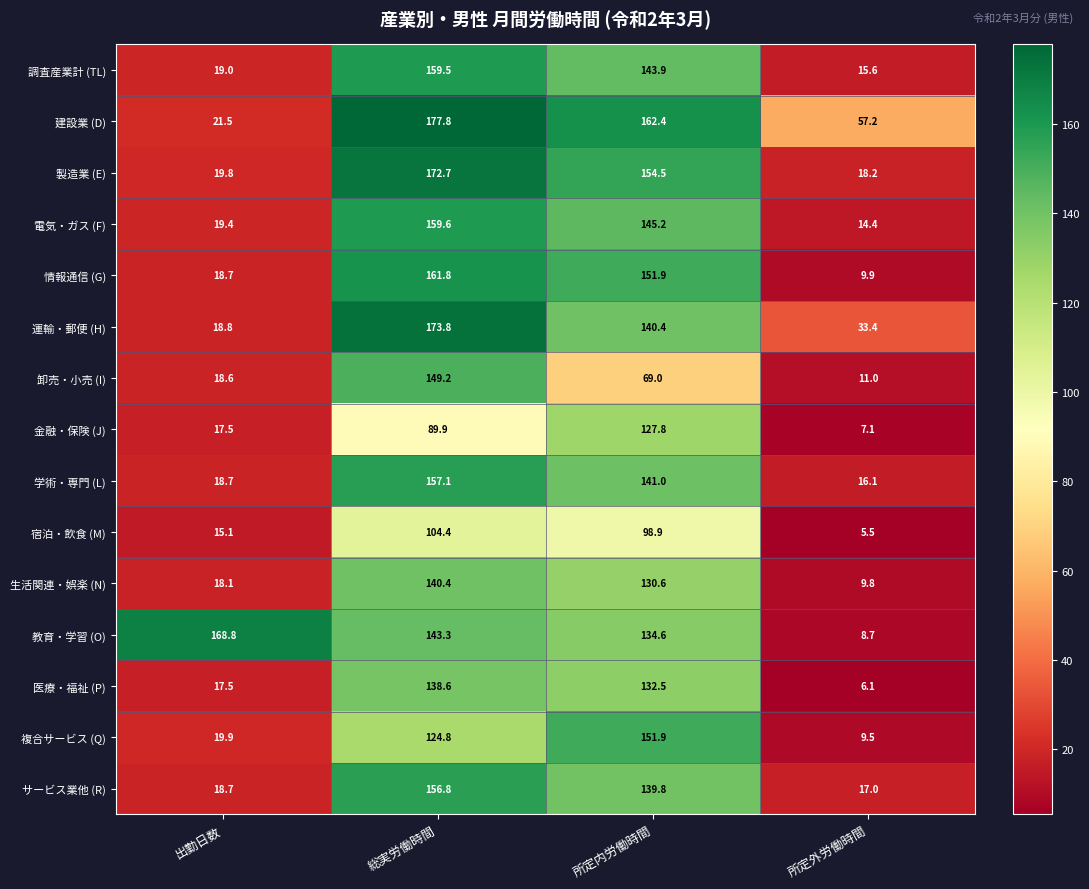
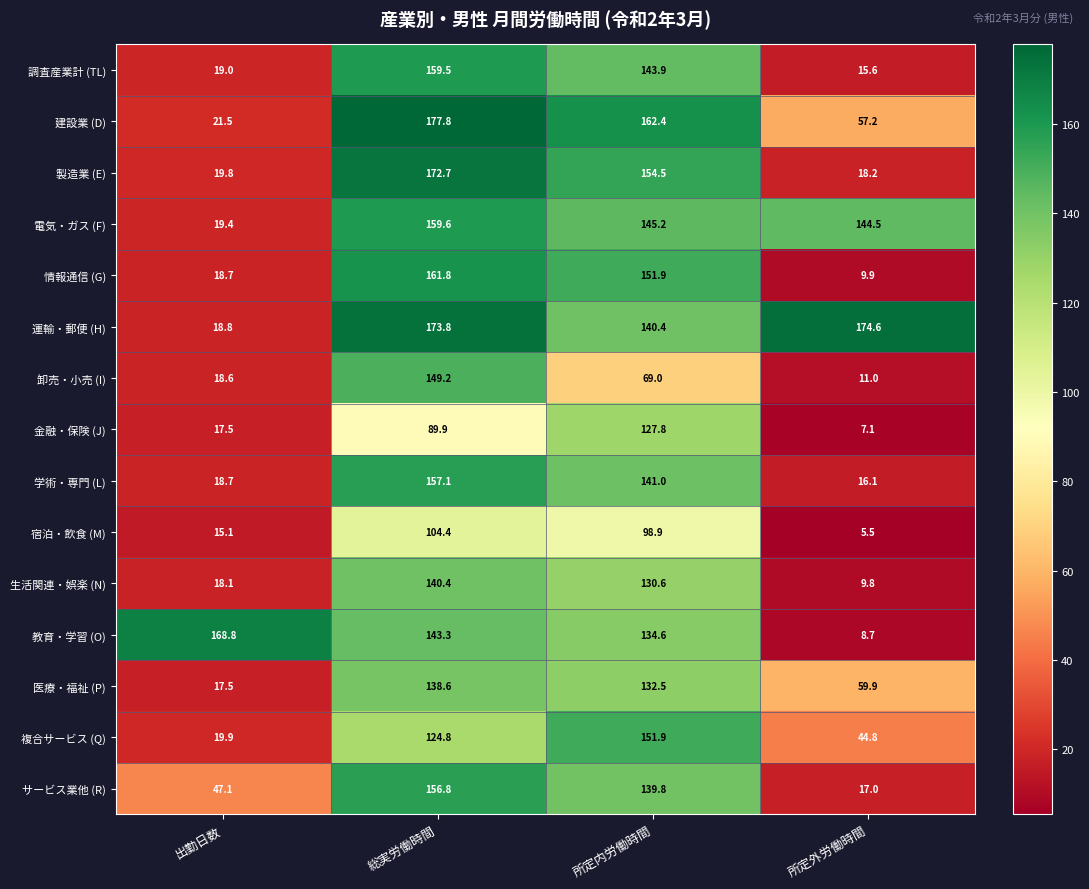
  {
    "調査産業計 (TL)": {
      "出勤日数": 19.0,
      "総実労働時間": 159.5,
      "所定内労働時間": 143.9,
      "所定外労働時間": 15.6
    },
    "建設業 (D)": {
      "出勤日数": 21.5,
      "総実労働時間": 177.8,
      "所定内労働時間": 162.4,
      "所定外労働時間": 57.2
    },
    "製造業 (E)": {
      "出勤日数": 19.8,
      "総実労働時間": 172.7,
      "所定内労働時間": 154.5,
      "所定外労働時間": 18.2
    },
    "電気・ガス (F)": {
      "出勤日数": 19.4,
      "総実労働時間": 159.6,
      "所定内労働時間": 145.2,
-     "所定外労働時間": 14.4
+     "所定外労働時間": 144.5
    },
    "情報通信 (G)": {
      "出勤日数": 18.7,
      "総実労働時間": 161.8,
      "所定内労働時間": 151.9,
      "所定外労働時間": 9.9
    },
    "運輸・郵便 (H)": {
      "出勤日数": 18.8,
      "総実労働時間": 173.8,
      "所定内労働時間": 140.4,
-     "所定外労働時間": 33.4
+     "所定外労働時間": 174.6
    },
    "卸売・小売 (I)": {
      "出勤日数": 18.6,
      "総実労働時間": 149.2,
      "所定内労働時間": 69.0,
      "所定外労働時間": 11.0
    },
    "金融・保険 (J)": {
      "出勤日数": 17.5,
      "総実労働時間": 89.9,
      "所定内労働時間": 127.8,
      "所定外労働時間": 7.1
    },
    "学術・専門 (L)": {
      "出勤日数": 18.7,
      "総実労働時間": 157.1,
      "所定内労働時間": 141.0,
      "所定外労働時間": 16.1
    },
    "宿泊・飲食 (M)": {
      "出勤日数": 15.1,
      "総実労働時間": 104.4,
      "所定内労働時間": 98.9,
      "所定外労働時間": 5.5
    },
    "生活関連・娯楽 (N)": {
      "出勤日数": 18.1,
      "総実労働時間": 140.4,
      "所定内労働時間": 130.6,
      "所定外労働時間": 9.8
    },
    "教育・学習 (O)": {
      "出勤日数": 168.8,
      "総実労働時間": 143.3,
      "所定内労働時間": 134.6,
      "所定外労働時間": 8.7
    },
    "医療・福祉 (P)": {
      "出勤日数": 17.5,
      "総実労働時間": 138.6,
      "所定内労働時間": 132.5,
-     "所定外労働時間": 6.1
+     "所定外労働時間": 59.9
    },
    "複合サービス (Q)": {
      "出勤日数": 19.9,
      "総実労働時間": 124.8,
      "所定内労働時間": 151.9,
-     "所定外労働時間": 9.5
+     "所定外労働時間": 44.8
    },
    "サービス業他 (R)": {
-     "出勤日数": 18.7,
+     "出勤日数": 47.1,
      "総実労働時間": 156.8,
      "所定内労働時間": 139.8,
      "所定外労働時間": 17.0
    }
  }
